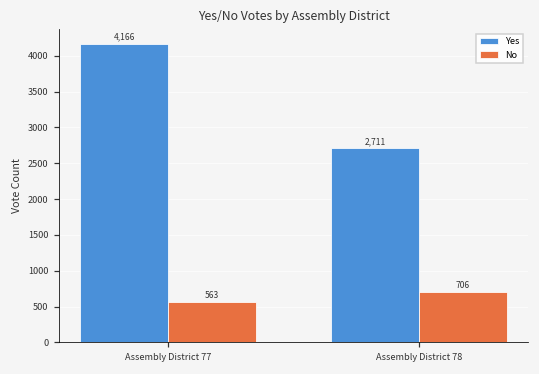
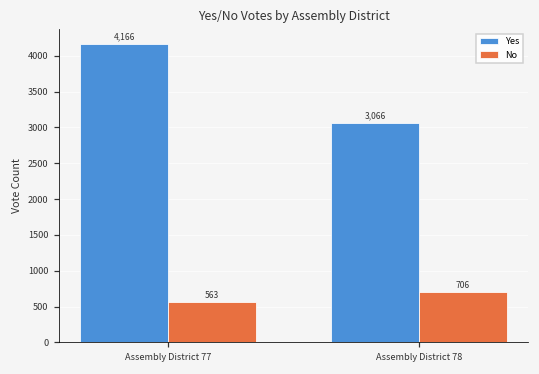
  {
    "Yes": {
      "Assembly District 77": "4,166",
-     "Assembly District 78": "2,711"
+     "Assembly District 78": "3,066"
    },
    "No": {
      "Assembly District 77": "563",
      "Assembly District 78": "706"
    }
  }
